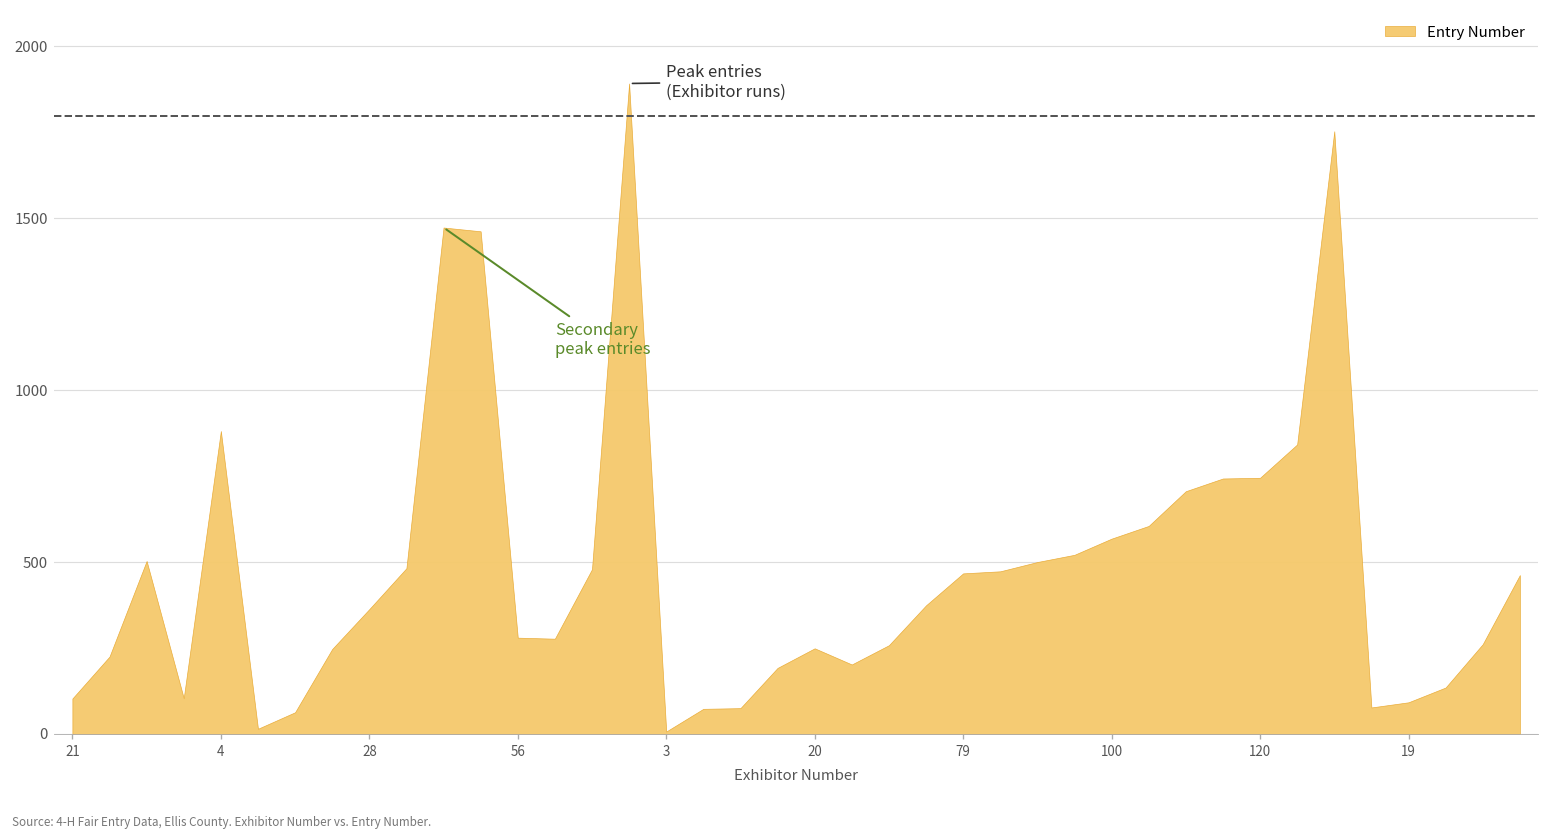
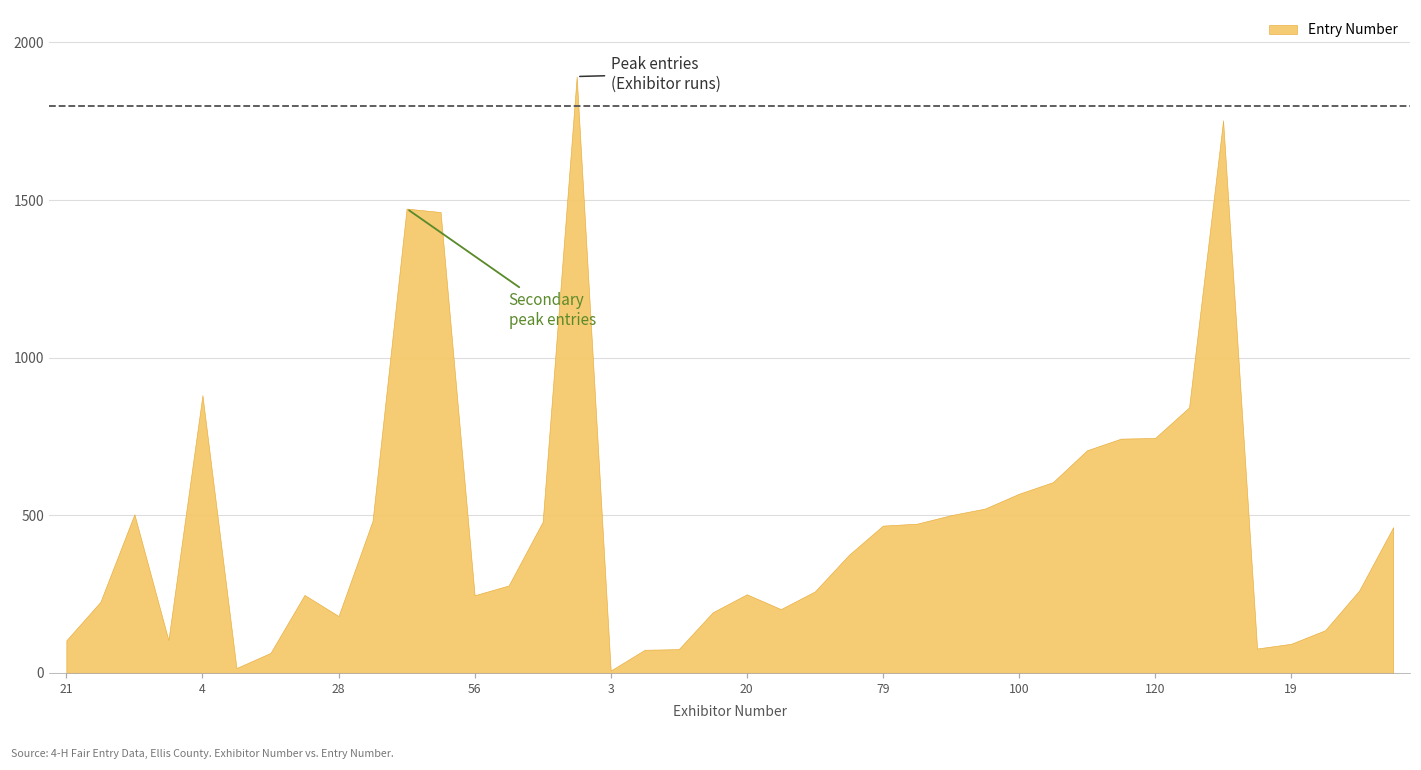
  {
    "4": 880,
-   "28": 360,
-   "56": 280,
+   "28": 180,
+   "56": 250,
    "20": 250,
    "79": 470,
    "100": 570,
    "120": 750
  }
